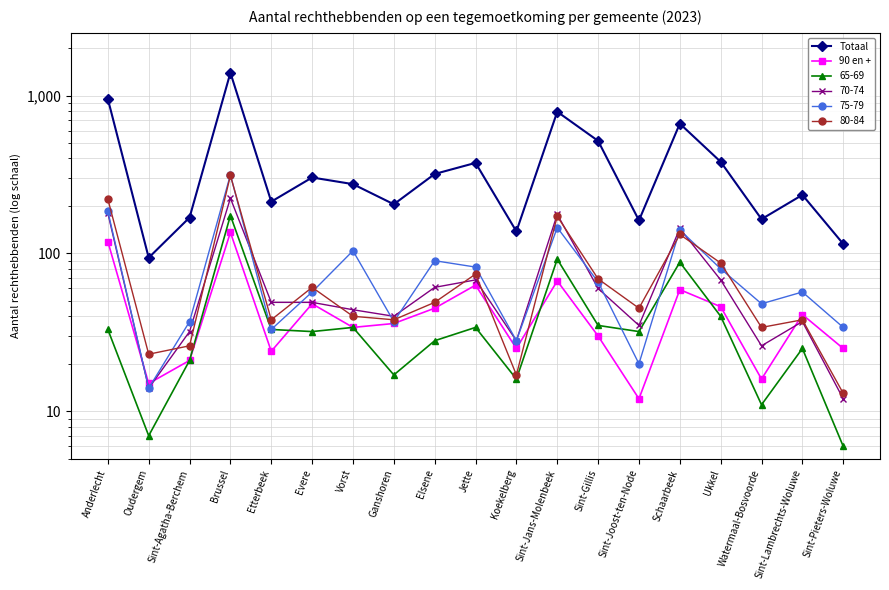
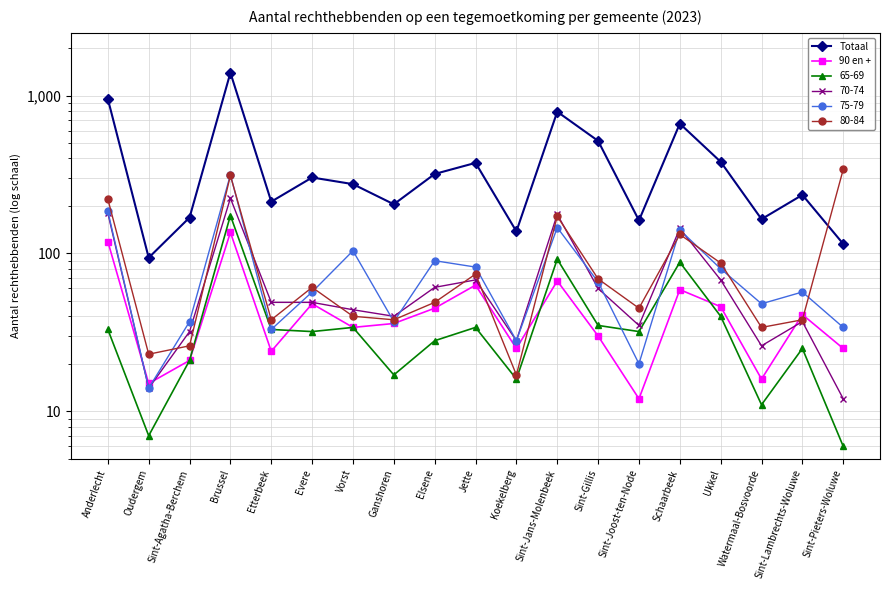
  {
    "Totaal": {
      "Anderlecht": "1,000",
      "Oudergem": "90",
      "Sint-Agatha-Berchem": "170",
      "Brussel": "1,400",
      "Etterbeek": "210",
      "Evere": "300",
      "Vorst": "280",
      "Ganshoren": "210",
      "Elsene": "320",
      "Jette": "380",
      "Koekelberg": "140",
      "Sint-Jans-Molenbeek": "800",
      "Sint-Gillis": "520",
      "Sint-Joost-ten-Node": "160",
      "Schaarbeek": "670",
      "Ukkel": "380",
      "Watermaal-Bosvoorde": "170",
      "Sint-Lambrechts-Woluwe": "240",
      "Sint-Pieters-Woluwe": "120"
    },
    "90 en +": {
      "Anderlecht": "120",
      "Oudergem": "15",
      "Brussel": "140",
      "Etterbeek": "24",
      "Elsene": "45",
      "Jette": "63",
      "Koekelberg": "25",
      "Sint-Jans-Molenbeek": "67",
      "Sint-Gillis": "30",
      "Sint-Joost-ten-Node": "12",
      "Schaarbeek": "59",
      "Ukkel": "46",
      "Watermaal-Bosvoorde": "16",
      "Sint-Lambrechts-Woluwe": "41",
      "Sint-Pieters-Woluwe": "25"
    },
    "65-69": {
      "Anderlecht": "33",
      "Oudergem": "7",
      "Brussel": "170",
      "Evere": "32",
      "Ganshoren": "17",
      "Elsene": "28",
      "Jette": "34",
      "Koekelberg": "16",
      "Sint-Jans-Molenbeek": "90",
      "Sint-Gillis": "35",
      "Sint-Joost-ten-Node": "32",
      "Schaarbeek": "90",
      "Ukkel": "40",
      "Watermaal-Bosvoorde": "11",
      "Sint-Lambrechts-Woluwe": "25",
      "Sint-Pieters-Woluwe": "6"
    },
    "70-74": {
      "Sint-Agatha-Berchem": "32",
      "Brussel": "220",
      "Etterbeek": "49",
      "Vorst": "44",
      "Ganshoren": "40",
      "Elsene": "61",
      "Jette": "68",
      "Sint-Gillis": "60",
      "Sint-Joost-ten-Node": "35",
      "Ukkel": "68",
      "Watermaal-Bosvoorde": "26",
      "Sint-Pieters-Woluwe": "12"
    },
    "75-79": {
      "Sint-Agatha-Berchem": "37",
      "Evere": "57",
      "Vorst": "100",
      "Elsene": "90",
      "Jette": "80",
      "Sint-Jans-Molenbeek": "150",
      "Sint-Gillis": "66",
      "Sint-Joost-ten-Node": "20",
      "Ukkel": "80",
      "Watermaal-Bosvoorde": "48",
      "Sint-Lambrechts-Woluwe": "57",
      "Sint-Pieters-Woluwe": "34"
    },
    "80-84": {
      "Anderlecht": "220",
      "Oudergem": "23",
      "Sint-Agatha-Berchem": "26",
      "Etterbeek": "38",
      "Evere": "61",
      "Vorst": "40",
      "Elsene": "49",
      "Jette": "70",
      "Koekelberg": "17",
      "Sint-Gillis": "70",
      "Sint-Joost-ten-Node": "45",
      "Schaarbeek": "130",
      "Ukkel": "90",
      "Watermaal-Bosvoorde": "34",
-     "Sint-Pieters-Woluwe": "13"
+     "Sint-Pieters-Woluwe": "340"
    }
  }
